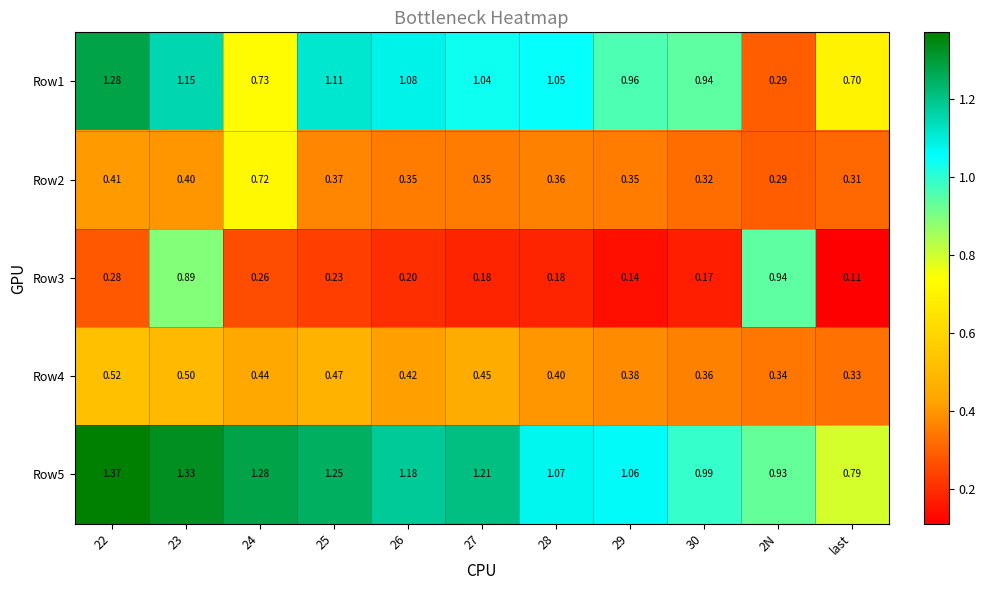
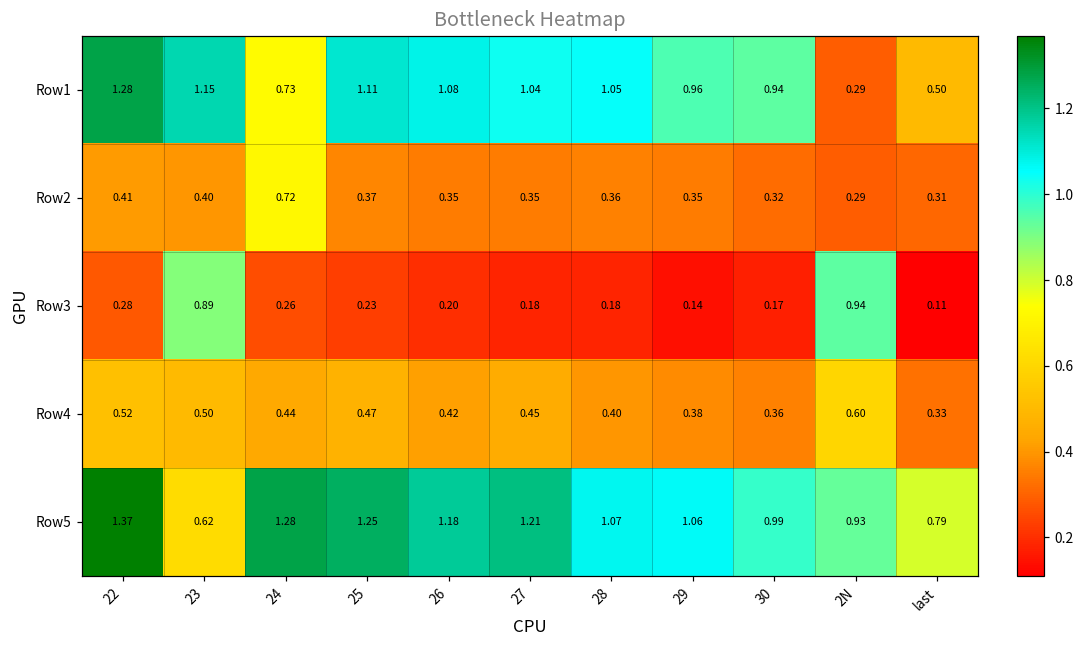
  {
    "Row1": {
      "22": 1.28,
      "23": 1.15,
      "24": 0.73,
      "25": 1.11,
      "26": 1.08,
      "27": 1.04,
      "28": 1.05,
      "29": 0.96,
      "30": 0.94,
      "2N": 0.29,
-     "last": 0.70
+     "last": 0.50
    },
    "Row2": {
      "22": 0.41,
      "23": 0.40,
      "24": 0.72,
      "25": 0.37,
      "26": 0.35,
      "27": 0.35,
      "28": 0.36,
      "29": 0.35,
      "30": 0.32,
      "2N": 0.29,
      "last": 0.31
    },
    "Row3": {
      "22": 0.28,
      "23": 0.89,
      "24": 0.26,
      "25": 0.23,
      "26": 0.20,
      "27": 0.18,
      "28": 0.18,
      "29": 0.14,
      "30": 0.17,
      "2N": 0.94,
      "last": 0.11
    },
    "Row4": {
      "22": 0.52,
      "23": 0.50,
      "24": 0.44,
      "25": 0.47,
      "26": 0.42,
      "27": 0.45,
      "28": 0.40,
      "29": 0.38,
      "30": 0.36,
-     "2N": 0.34,
+     "2N": 0.60,
      "last": 0.33
    },
    "Row5": {
      "22": 1.37,
-     "23": 1.33,
+     "23": 0.62,
      "24": 1.28,
      "25": 1.25,
      "26": 1.18,
      "27": 1.21,
      "28": 1.07,
      "29": 1.06,
      "30": 0.99,
      "2N": 0.93,
      "last": 0.79
    }
  }
